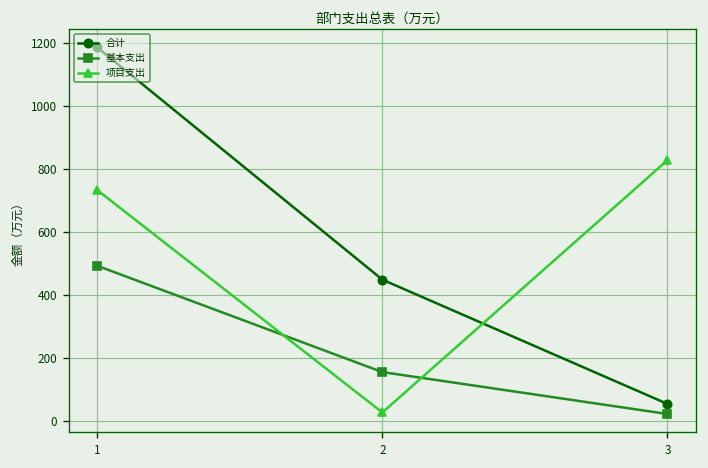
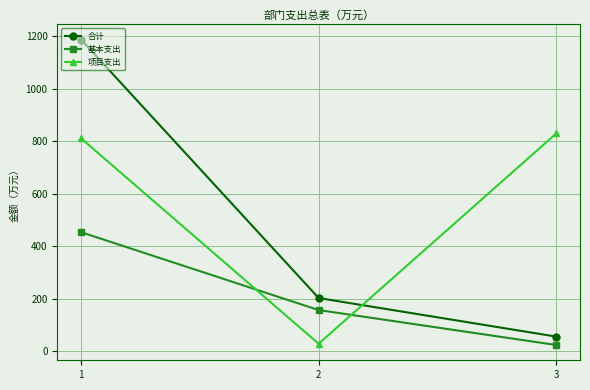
  {
    "合计": {
-     "2": 450,
+     "2": 200,
      "3": 60
    },
    "基本支出": {
-     "1": 490,
+     "1": 450,
      "2": 160,
      "3": 20
    },
    "项目支出": {
-     "1": 730,
+     "1": 810,
      "2": 30,
      "3": 830
    }
  }
